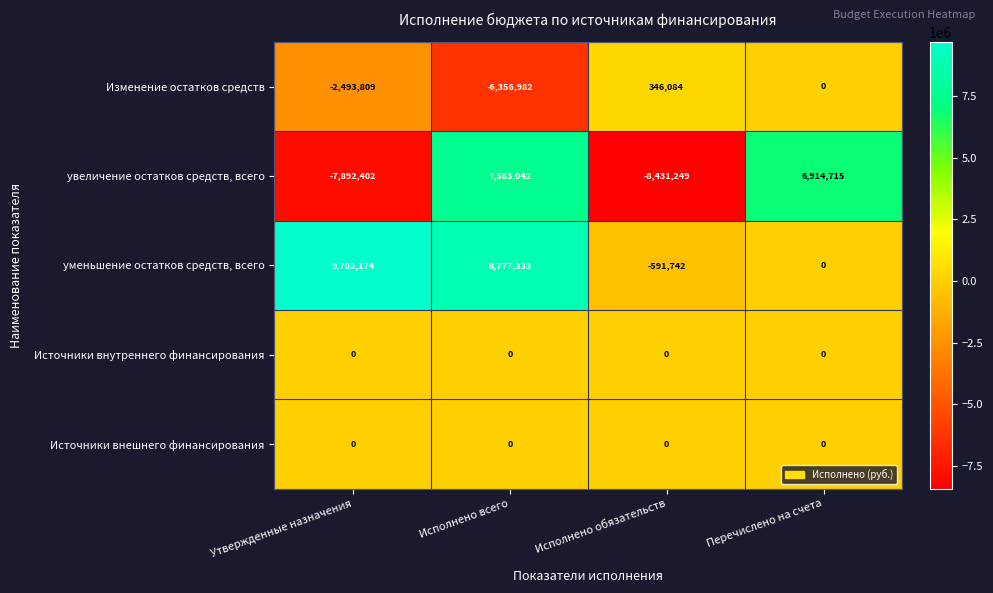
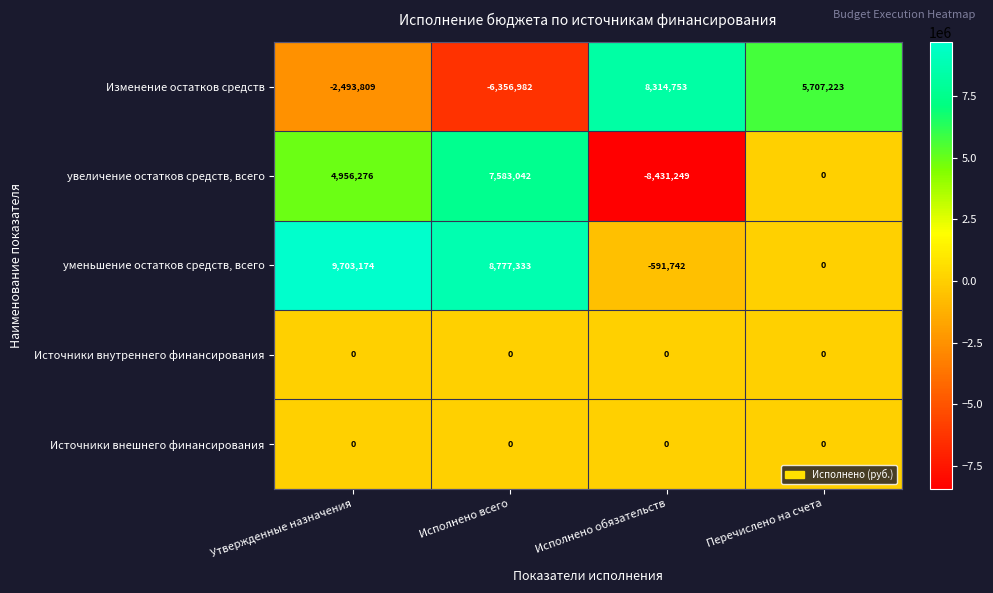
  {
    "Изменение остатков средств": {
      "Утвержденные назначения": "-2,493,809",
      "Исполнено всего": "-6,356,982",
-     "Исполнено обязательств": "346,084",
-     "Перечислено на счета": "0"
+     "Исполнено обязательств": "8,314,753",
+     "Перечислено на счета": "5,707,223"
    },
    "увеличение остатков средств, всего": {
-     "Утвержденные назначения": "-7,892,402",
+     "Утвержденные назначения": "4,956,276",
      "Исполнено всего": "7,583,042",
      "Исполнено обязательств": "-8,431,249",
-     "Перечислено на счета": "6,914,715"
+     "Перечислено на счета": "0"
    },
    "уменьшение остатков средств, всего": {
      "Утвержденные назначения": "9,703,174",
      "Исполнено всего": "8,777,333",
      "Исполнено обязательств": "-591,742",
      "Перечислено на счета": "0"
    },
    "Источники внутреннего финансирования": {
      "Утвержденные назначения": "0",
      "Исполнено всего": "0",
      "Исполнено обязательств": "0",
      "Перечислено на счета": "0"
    },
    "Источники внешнего финансирования": {
      "Утвержденные назначения": "0",
      "Исполнено всего": "0",
      "Исполнено обязательств": "0",
      "Перечислено на счета": "0"
    }
  }
